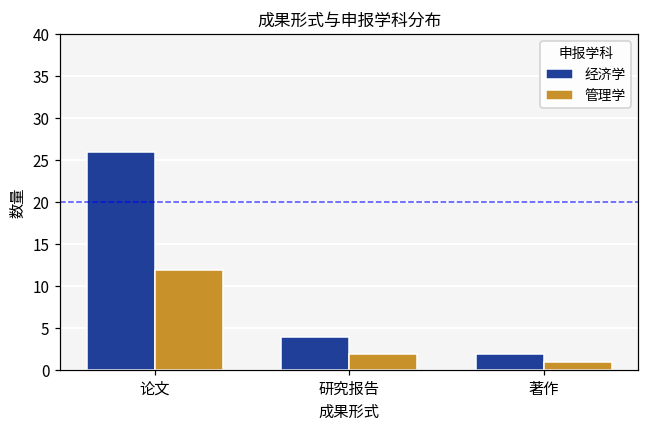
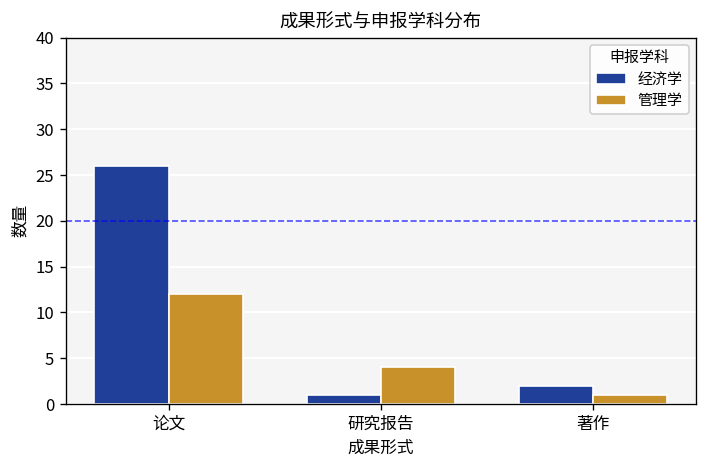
  {
    "经济学": {
      "论文": 26,
-     "研究报告": 4,
+     "研究报告": 1,
      "著作": 2
    },
    "管理学": {
      "论文": 12,
-     "研究报告": 2,
+     "研究报告": 4,
      "著作": 1
    }
  }
